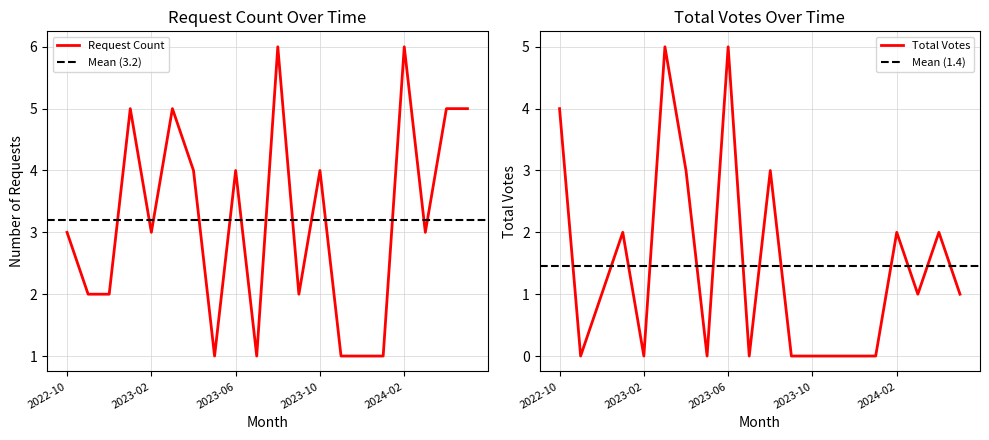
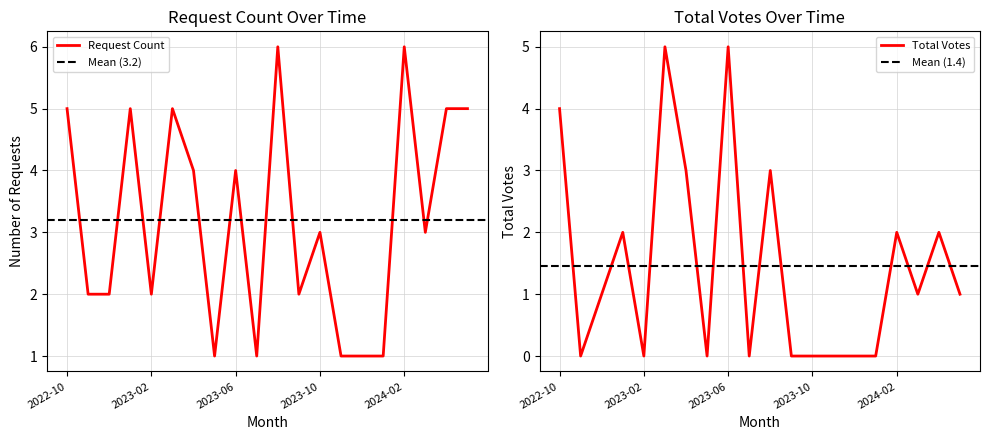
  {
    "Request Count Over Time": {
-     "2022-10": 3,
-     "2023-02": 3,
+     "2022-10": 5,
+     "2023-02": 2,
      "2023-06": 4,
-     "2023-10": 4,
+     "2023-10": 3,
      "2024-02": 6
    },
    "Total Votes Over Time": {
      "2022-10": 4.0,
      "2023-02": 0.0,
      "2023-06": 5.0,
      "2023-10": 0.0,
      "2024-02": 2.0
    }
  }
